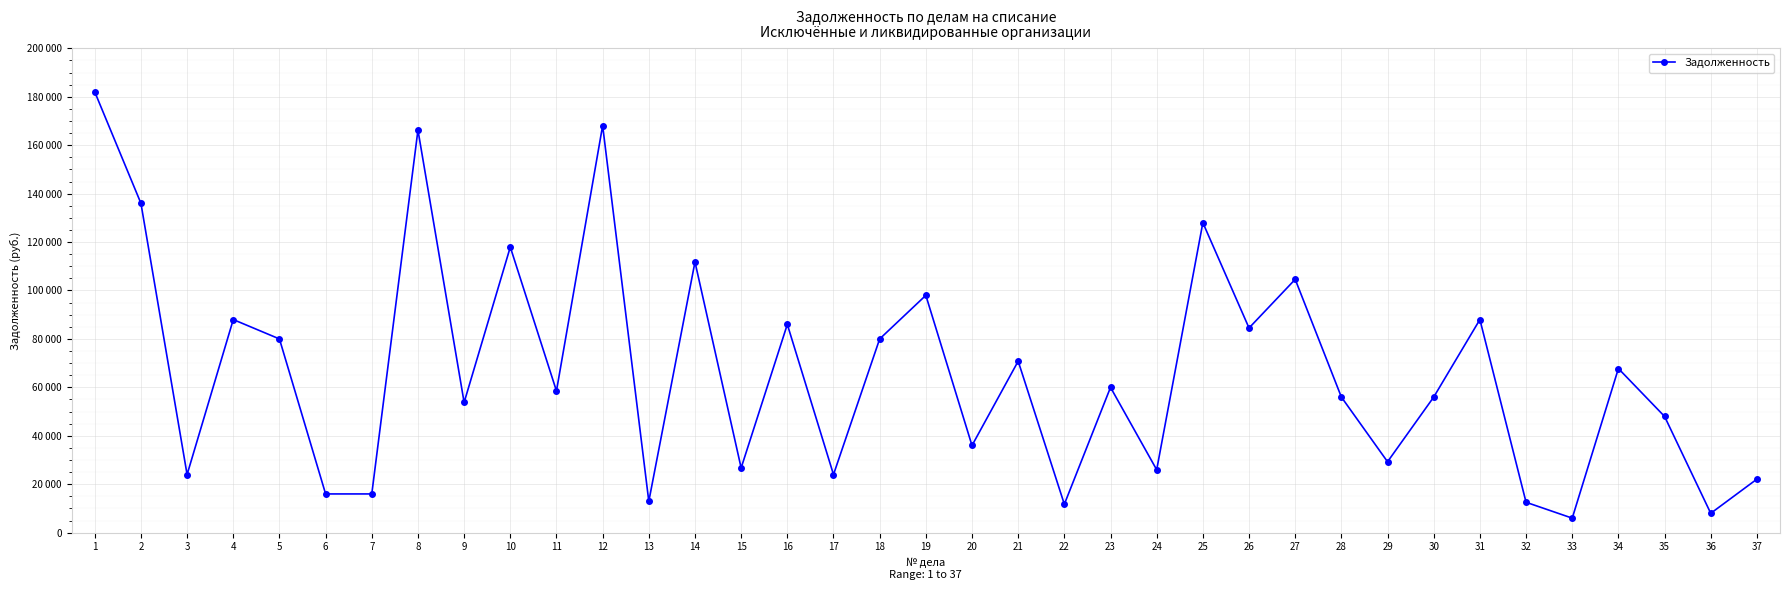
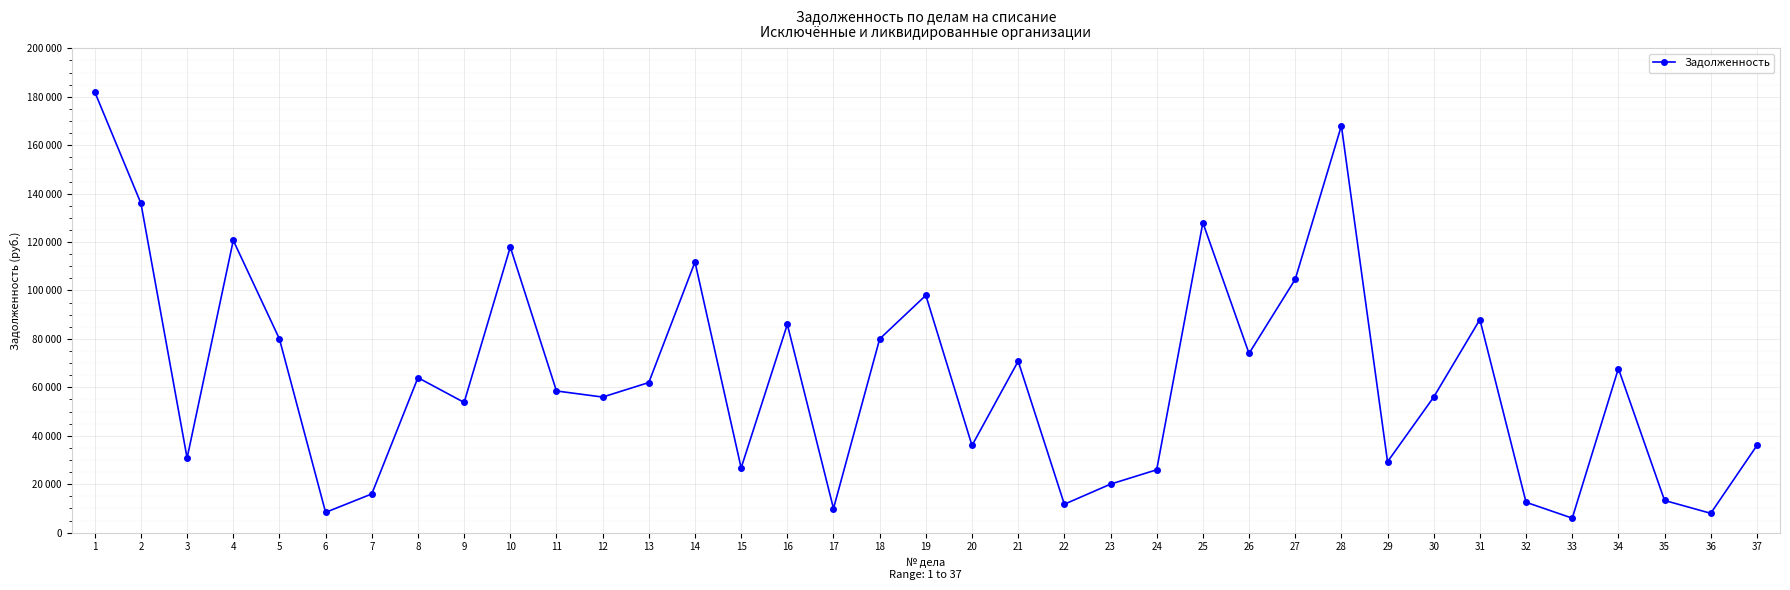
  {
    "1": 182000,
    "2": 136000,
-   "3": 24000,
-   "4": 88000,
+   "3": 31000,
+   "4": 121000,
    "5": 80000,
-   "6": 16000,
+   "6": 8000,
    "7": 16000,
-   "8": 166000,
+   "8": 64000,
    "9": 54000,
    "10": 118000,
    "11": 59000,
-   "12": 168000,
-   "13": 13000,
+   "12": 56000,
+   "13": 62000,
    "14": 112000,
    "15": 27000,
    "16": 86000,
-   "17": 24000,
+   "17": 10000,
    "18": 80000,
    "19": 98000,
    "20": 36000,
    "21": 71000,
    "22": 12000,
-   "23": 60000,
+   "23": 20000,
    "24": 26000,
    "25": 128000,
-   "26": 85000,
+   "26": 74000,
    "27": 105000,
-   "28": 56000,
+   "28": 168000,
    "29": 29000,
    "30": 56000,
    "31": 88000,
    "32": 13000,
    "33": 6000,
    "34": 68000,
-   "35": 48000,
+   "35": 13000,
    "36": 8000,
-   "37": 22000
+   "37": 36000
  }
